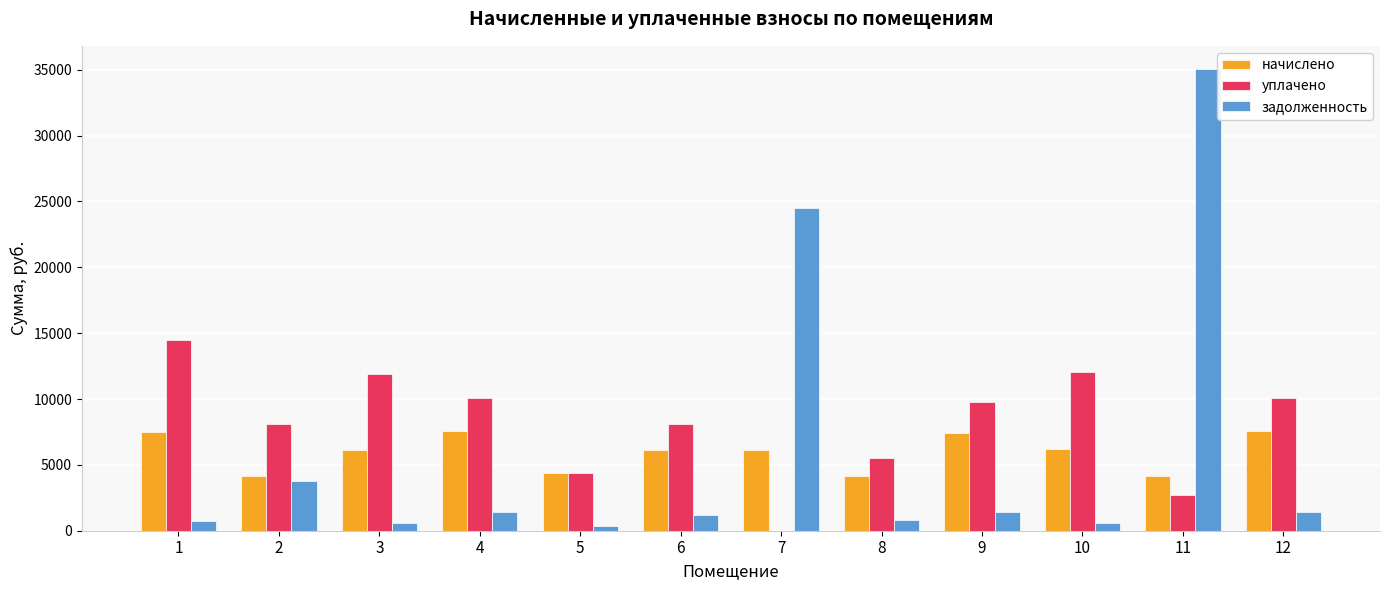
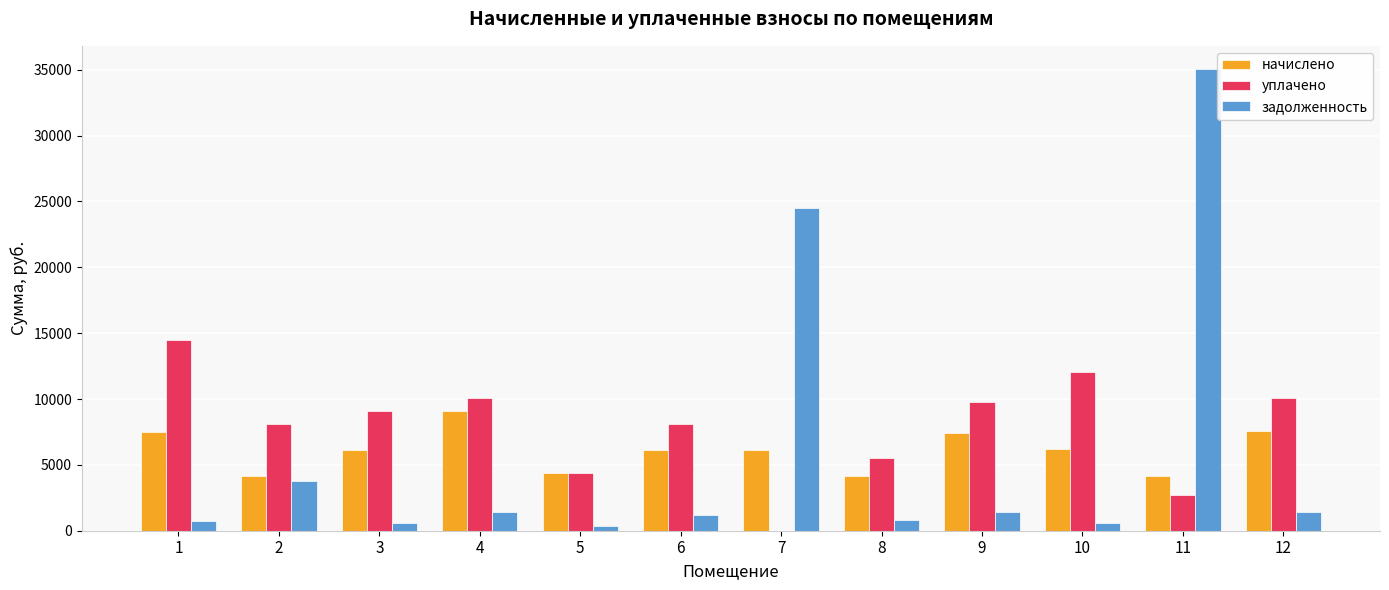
  {
    "начислено": {
      "1": 7500,
      "2": 4200,
      "3": 6100,
-     "4": 7600,
+     "4": 9100,
      "5": 4400,
      "6": 6100,
      "7": 6100,
      "8": 4200,
      "9": 7400,
      "10": 6200,
      "11": 4200,
      "12": 7600
    },
    "уплачено": {
      "1": 14500,
      "2": 8100,
-     "3": 11900,
+     "3": 9100,
      "4": 10100,
      "5": 4400,
      "6": 8100,
      "7": 0,
      "8": 5500,
      "9": 9800,
      "10": 12000,
      "11": 2700,
      "12": 10100
    },
    "задолженность": {
      "1": 700,
      "2": 3800,
      "3": 600,
      "4": 1400,
      "5": 400,
      "6": 1200,
      "7": 24500,
      "8": 800,
      "9": 1400,
      "10": 600,
      "11": 35100,
      "12": 1400
    }
  }
